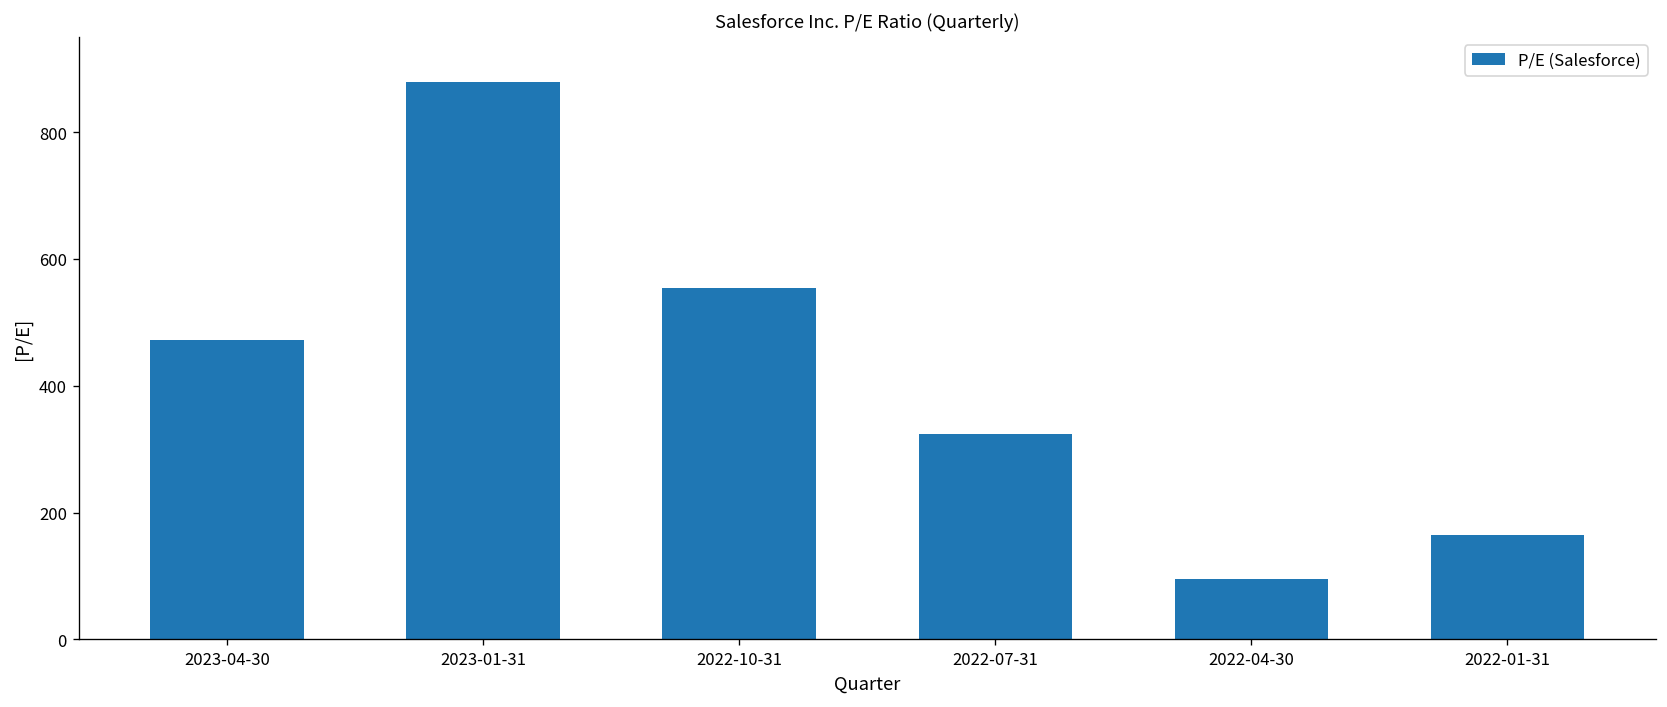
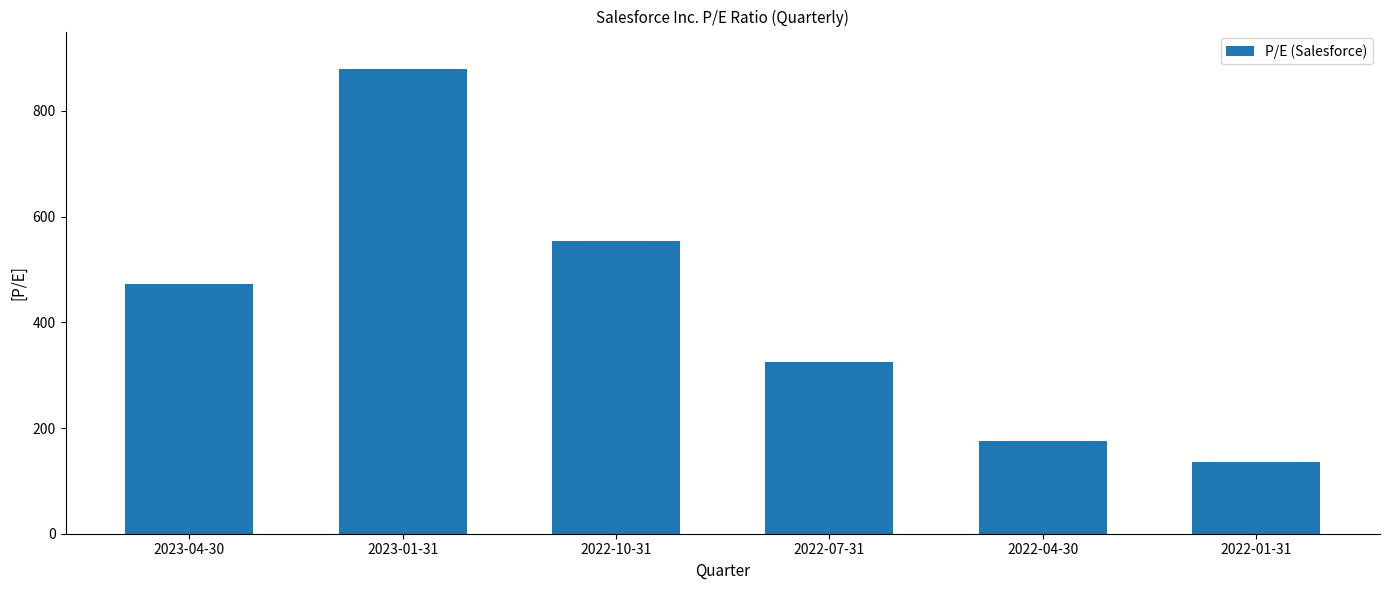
  {
    "2023-04-30": 470,
    "2023-01-31": 880,
    "2022-10-31": 550,
    "2022-07-31": 320,
-   "2022-04-30": 100,
-   "2022-01-31": 170
+   "2022-04-30": 170,
+   "2022-01-31": 140
  }
